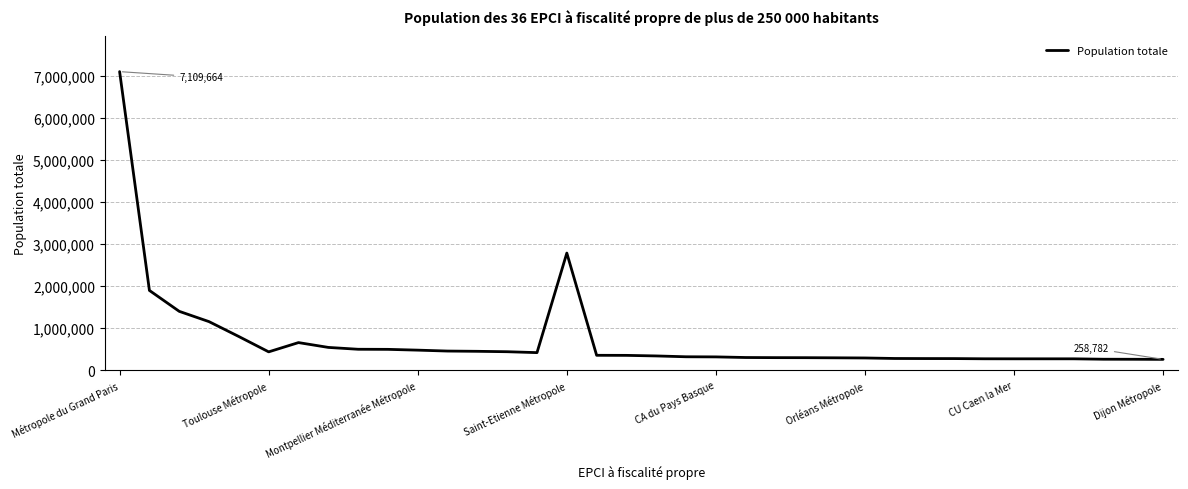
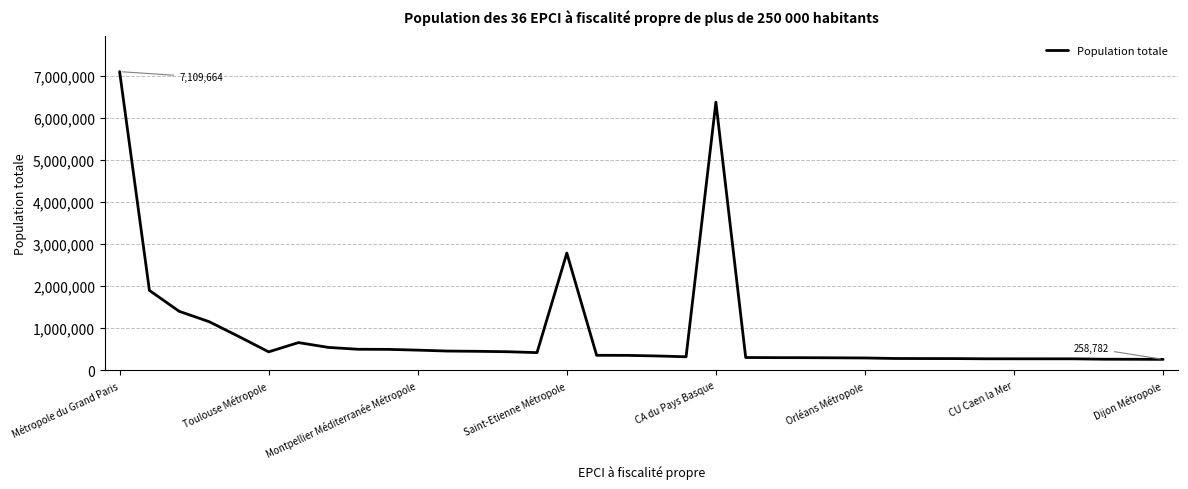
  {
    "Toulouse Métropole": "400,000",
    "Montpellier Méditerranée Métropole": "500,000",
    "Saint-Etienne Métropole": "2,800,000",
-   "CA du Pays Basque": "300,000",
+   "CA du Pays Basque": "6,400,000",
    "Orléans Métropole": "300,000",
    "CU Caen la Mer": "300,000",
    "Dijon Métropole": "300,000"
  }
